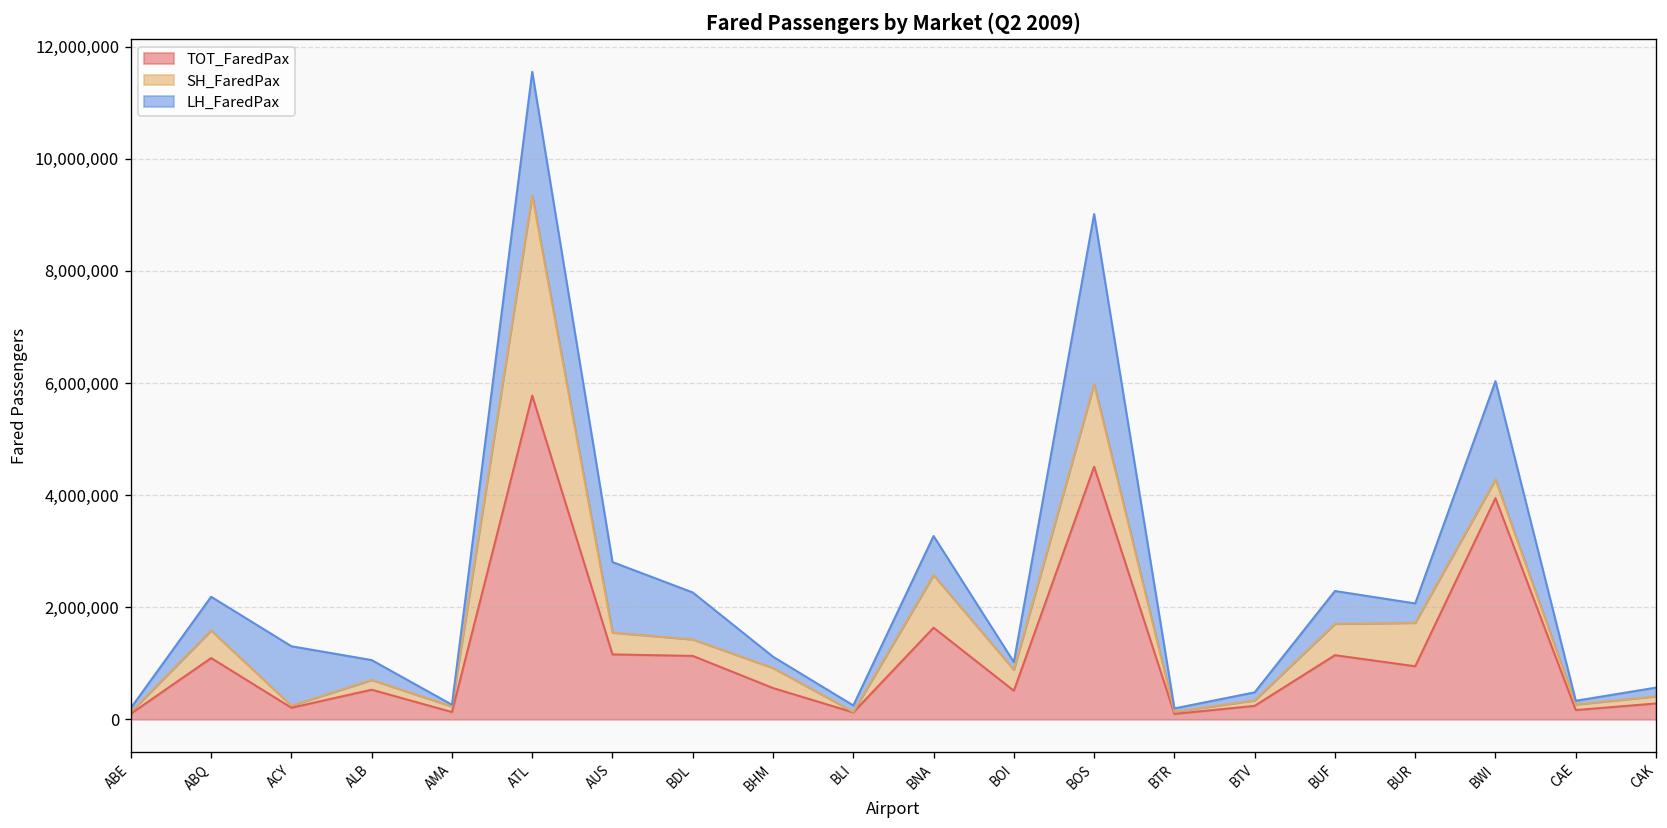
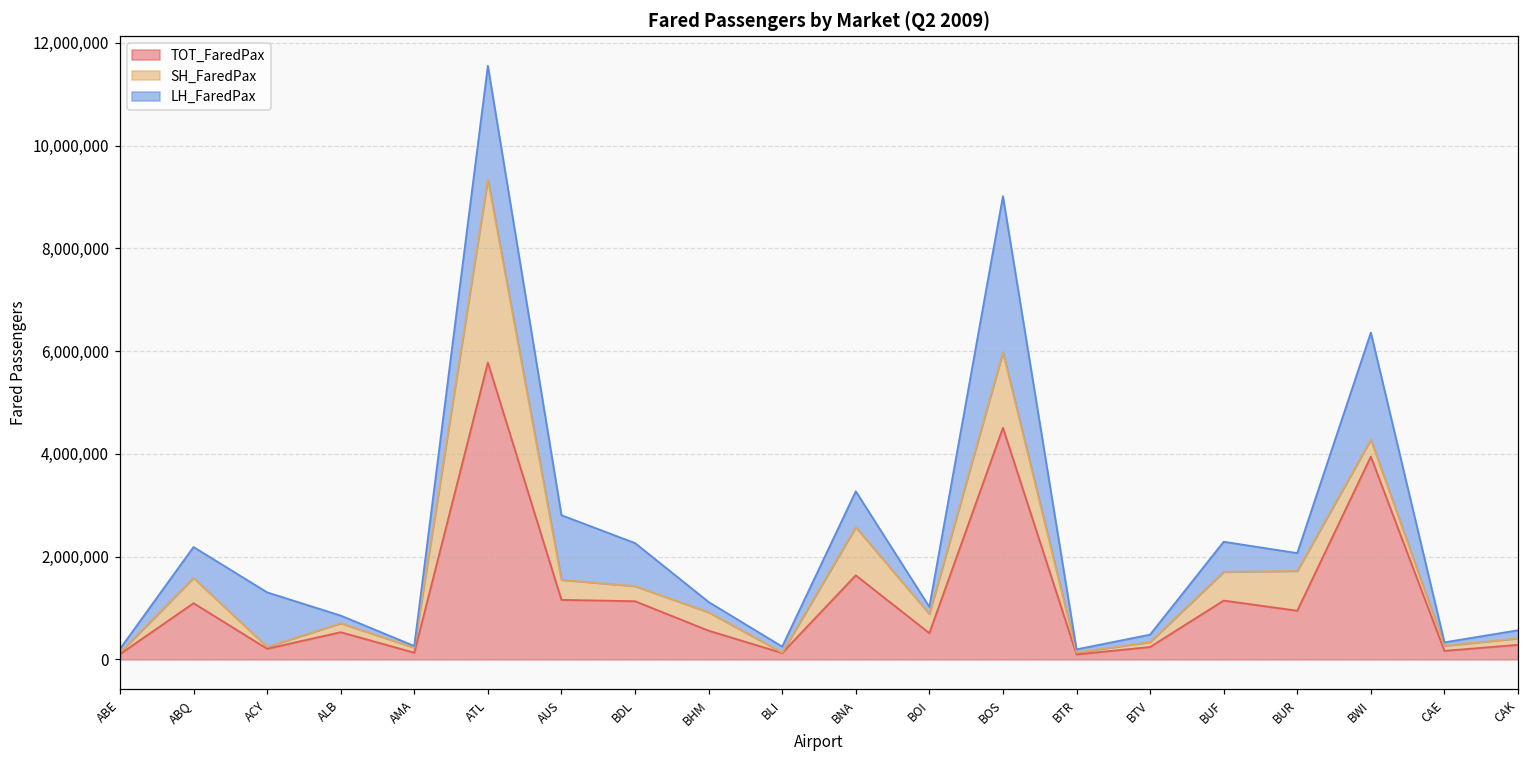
  {
    "TOT_FaredPax": {
      "ABQ": "1,100,000",
      "ALB": "500,000",
      "AMA": "100,000",
      "ATL": "5,800,000",
      "AUS": "1,200,000",
      "BDL": "1,100,000",
      "BHM": "600,000",
      "BNA": "1,600,000",
      "BOI": "500,000",
      "BOS": "4,500,000",
      "BTV": "200,000",
      "BUF": "1,100,000",
      "BUR": "900,000",
      "BWI": "3,900,000",
      "CAE": "200,000",
      "CAK": "300,000"
    },
    "SH_FaredPax": {
      "ABQ": "500,000",
      "ALB": "200,000",
      "ATL": "3,600,000",
      "AUS": "400,000",
      "BDL": "300,000",
      "BHM": "400,000",
      "BNA": "900,000",
      "BOI": "400,000",
      "BOS": "1,500,000",
      "BTV": "100,000",
      "BUF": "600,000",
      "BUR": "800,000",
      "BWI": "300,000",
      "CAE": "100,000",
      "CAK": "100,000"
    },
    "LH_FaredPax": {
      "ABE": "100,000",
      "ABQ": "600,000",
      "ACY": "1,100,000",
-     "ALB": "400,000",
+     "ALB": "200,000",
      "ATL": "2,200,000",
      "AUS": "1,300,000",
      "BDL": "800,000",
      "BHM": "200,000",
      "BLI": "100,000",
      "BNA": "700,000",
      "BOI": "100,000",
      "BOS": "3,000,000",
      "BTR": "100,000",
      "BTV": "100,000",
      "BUF": "600,000",
      "BUR": "300,000",
-     "BWI": "1,800,000",
+     "BWI": "2,100,000",
      "CAE": "100,000",
      "CAK": "200,000"
    }
  }
